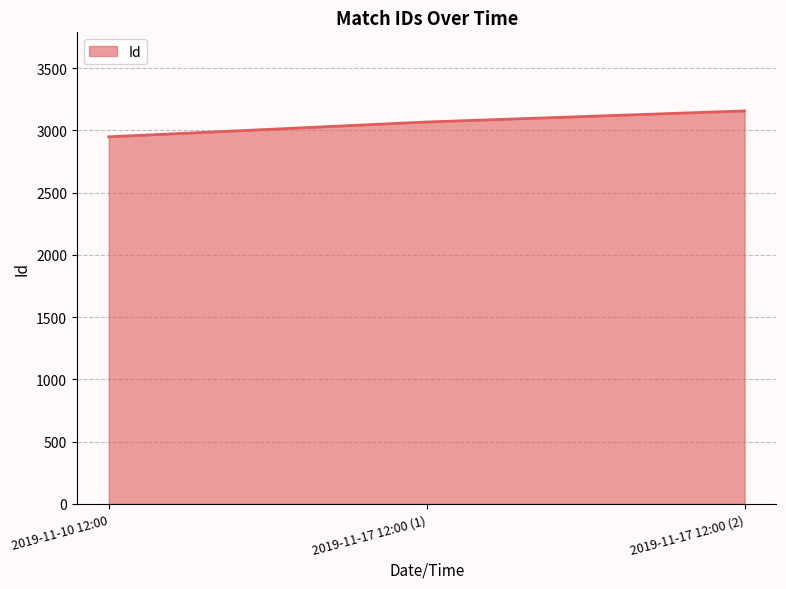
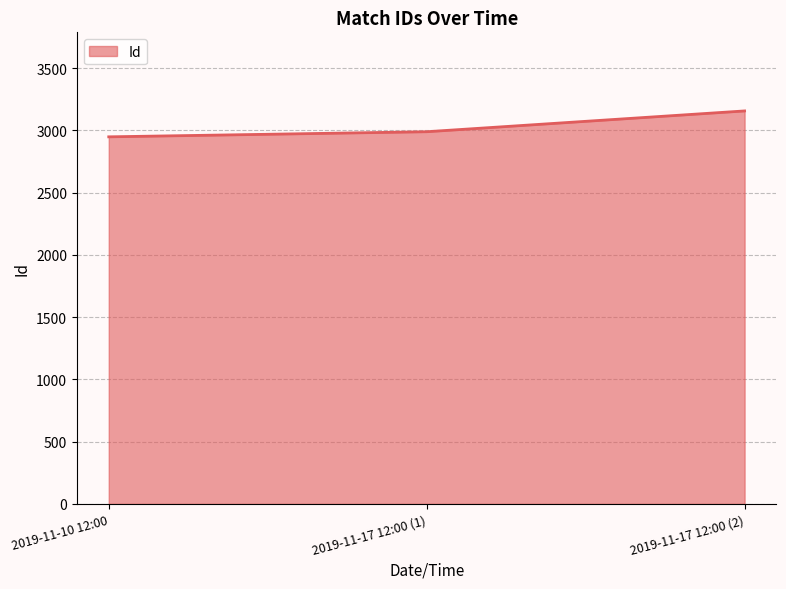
  {
    "2019-11-10 12:00": 2950,
-   "2019-11-17 12:00 (1)": 3070,
+   "2019-11-17 12:00 (1)": 2990,
    "2019-11-17 12:00 (2)": 3160
  }
